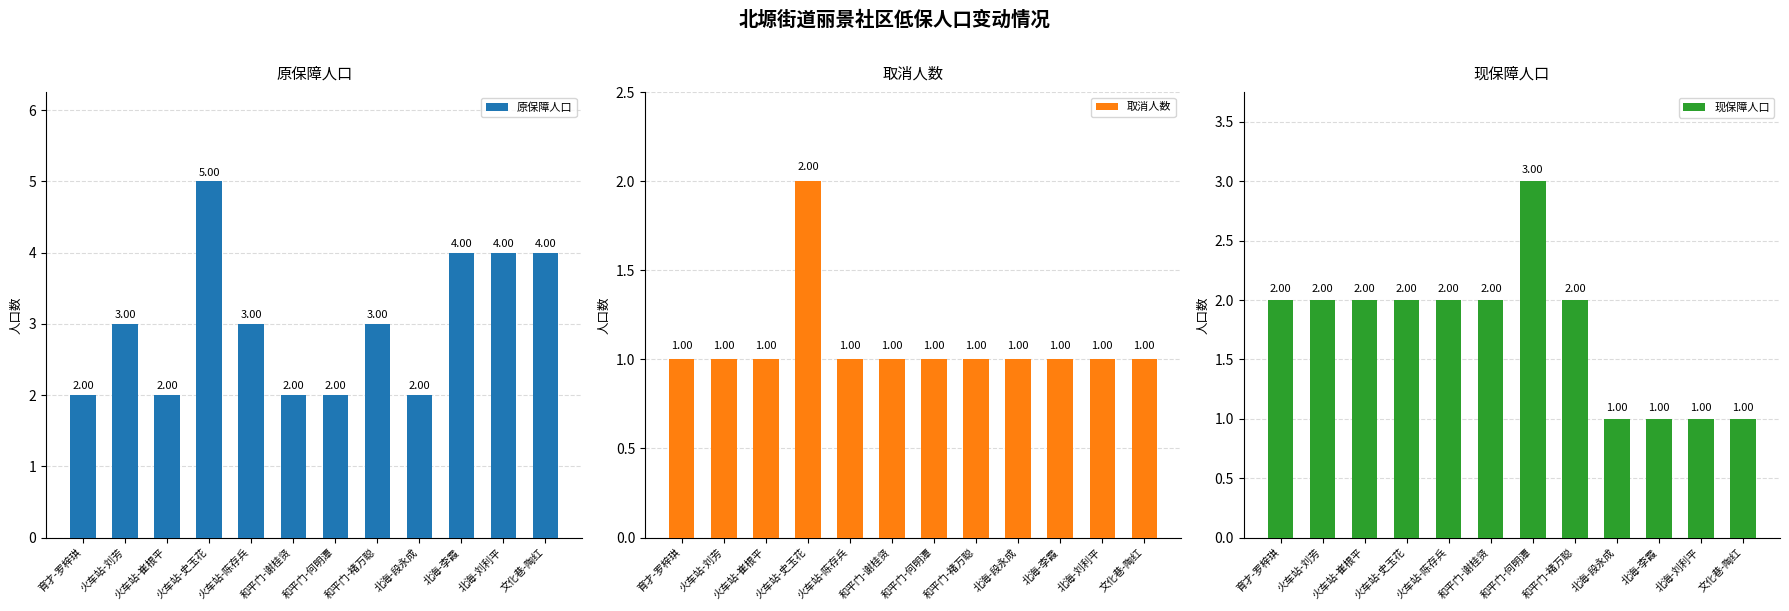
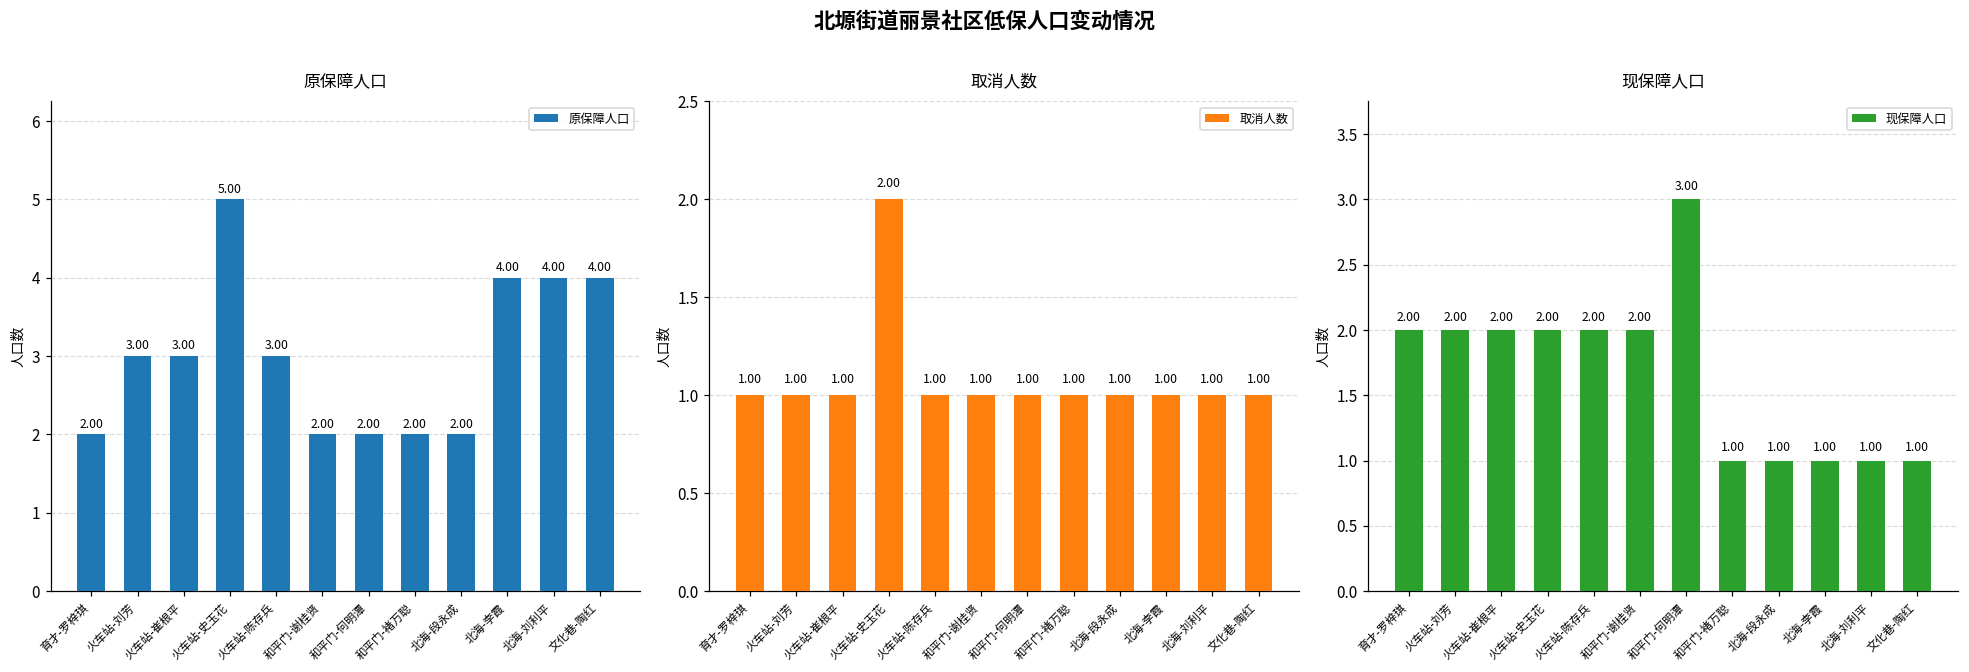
  {
    "原保障人口": {
      "育才-罗梓琪": 2.00,
      "火车站-刘芳": 3.00,
-     "火车站-崔根平": 2.00,
+     "火车站-崔根平": 3.00,
      "火车站-史玉花": 5.00,
      "火车站-陈存兵": 3.00,
      "和平门-谢桂贤": 2.00,
      "和平门-何明潭": 2.00,
-     "和平门-褚万聪": 3.00,
+     "和平门-褚万聪": 2.00,
      "北海-段永成": 2.00,
      "北海-李霞": 4.00,
      "北海-刘利平": 4.00,
      "文化巷-陶红": 4.00
    },
    "取消人数": {
      "育才-罗梓琪": 1.00,
      "火车站-刘芳": 1.00,
      "火车站-崔根平": 1.00,
      "火车站-史玉花": 2.00,
      "火车站-陈存兵": 1.00,
      "和平门-谢桂贤": 1.00,
      "和平门-何明潭": 1.00,
      "和平门-褚万聪": 1.00,
      "北海-段永成": 1.00,
      "北海-李霞": 1.00,
      "北海-刘利平": 1.00,
      "文化巷-陶红": 1.00
    },
    "现保障人口": {
      "育才-罗梓琪": 2.00,
      "火车站-刘芳": 2.00,
      "火车站-崔根平": 2.00,
      "火车站-史玉花": 2.00,
      "火车站-陈存兵": 2.00,
      "和平门-谢桂贤": 2.00,
      "和平门-何明潭": 3.00,
-     "和平门-褚万聪": 2.00,
+     "和平门-褚万聪": 1.00,
      "北海-段永成": 1.00,
      "北海-李霞": 1.00,
      "北海-刘利平": 1.00,
      "文化巷-陶红": 1.00
    }
  }
